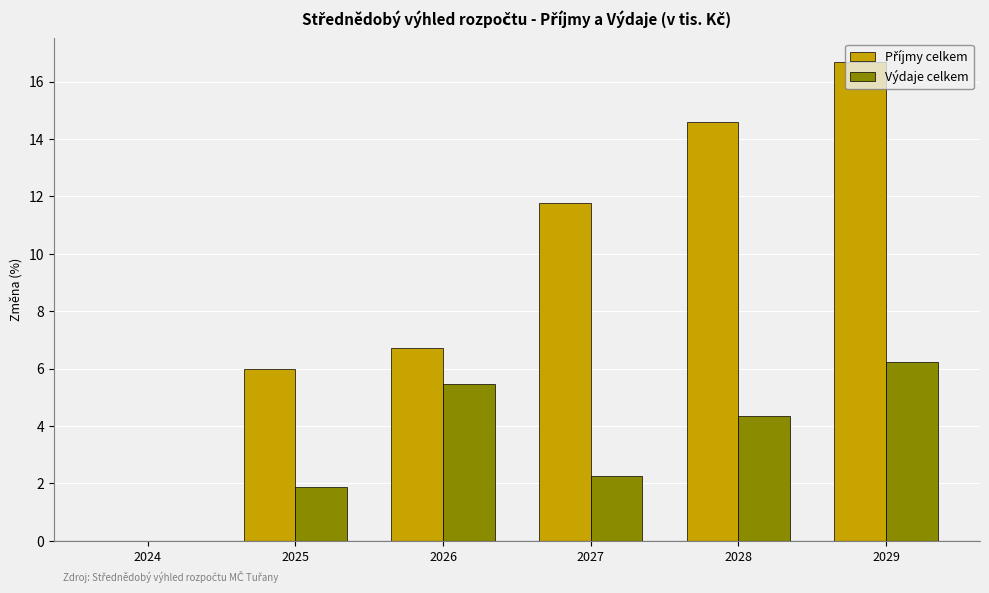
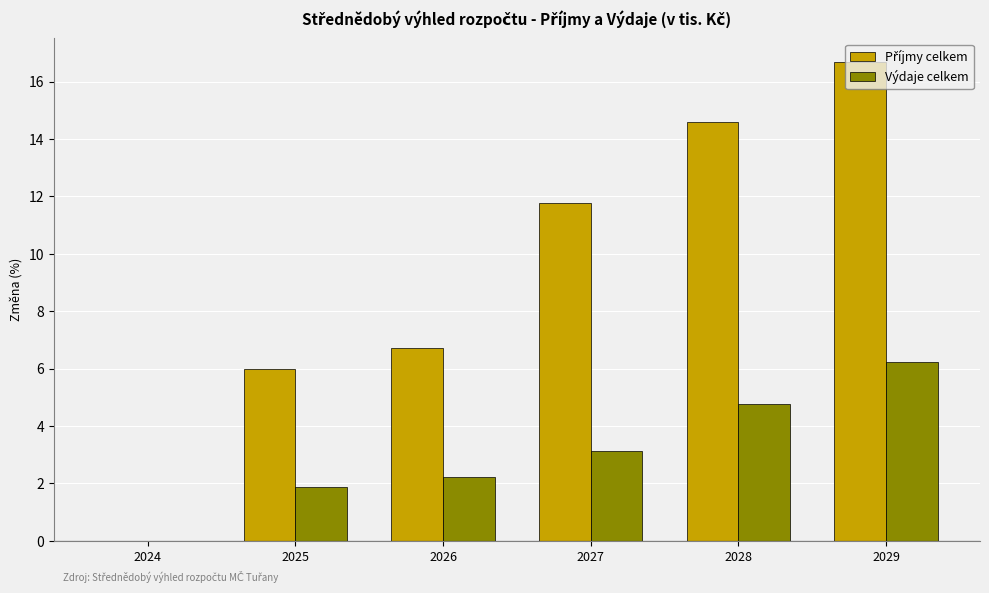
  {
    "Příjmy celkem": {
      "2024": 0.0,
      "2025": 6.0,
      "2026": 6.7,
      "2027": 11.8,
      "2028": 14.6
    },
    "Výdaje celkem": {
      "2024": 0.0,
      "2025": 1.9,
-     "2026": 5.5,
-     "2027": 2.3,
-     "2028": 4.3,
+     "2026": 2.2,
+     "2027": 3.1,
+     "2028": 4.8,
      "2029": 6.2
    }
  }
